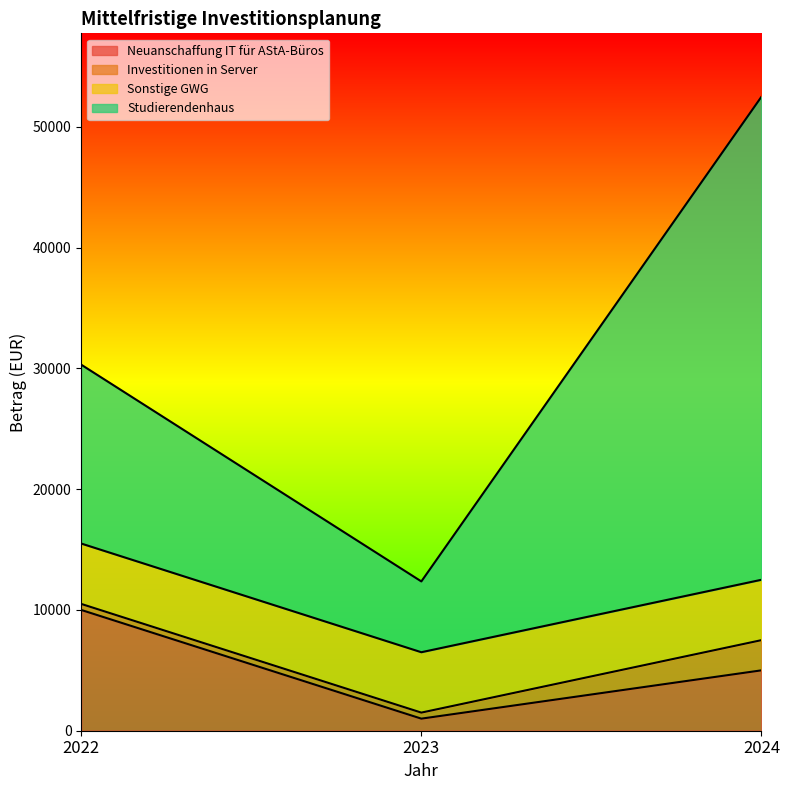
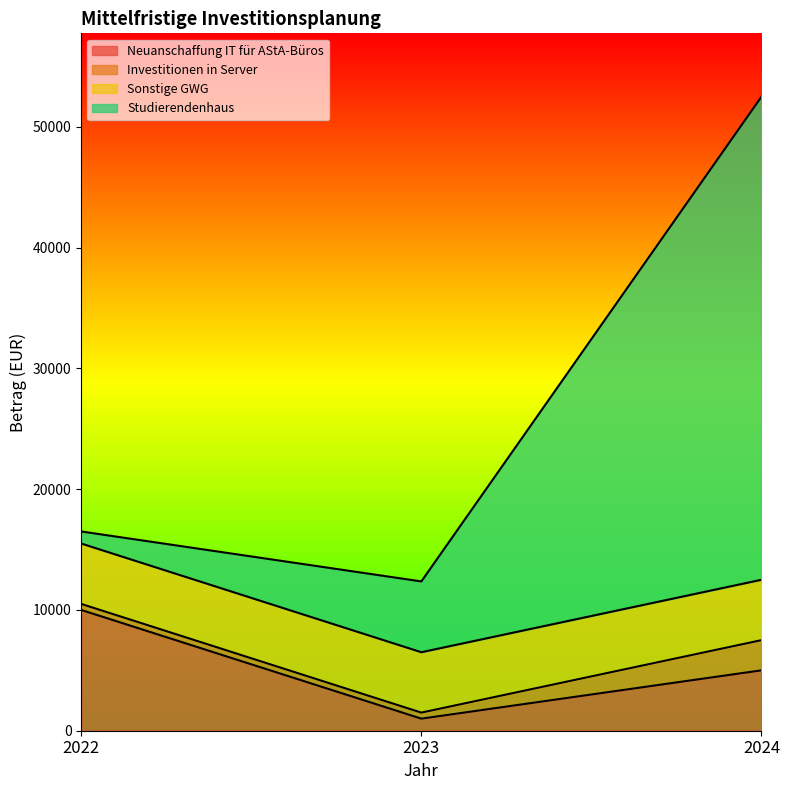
  {
    "Sonstige GWG": {
      "2022": 5000,
      "2023": 5000,
      "2024": 5000
    },
    "Studierendenhaus": {
-     "2022": 14800,
+     "2022": 1000,
      "2023": 5900,
      "2024": 40000
    }
  }
